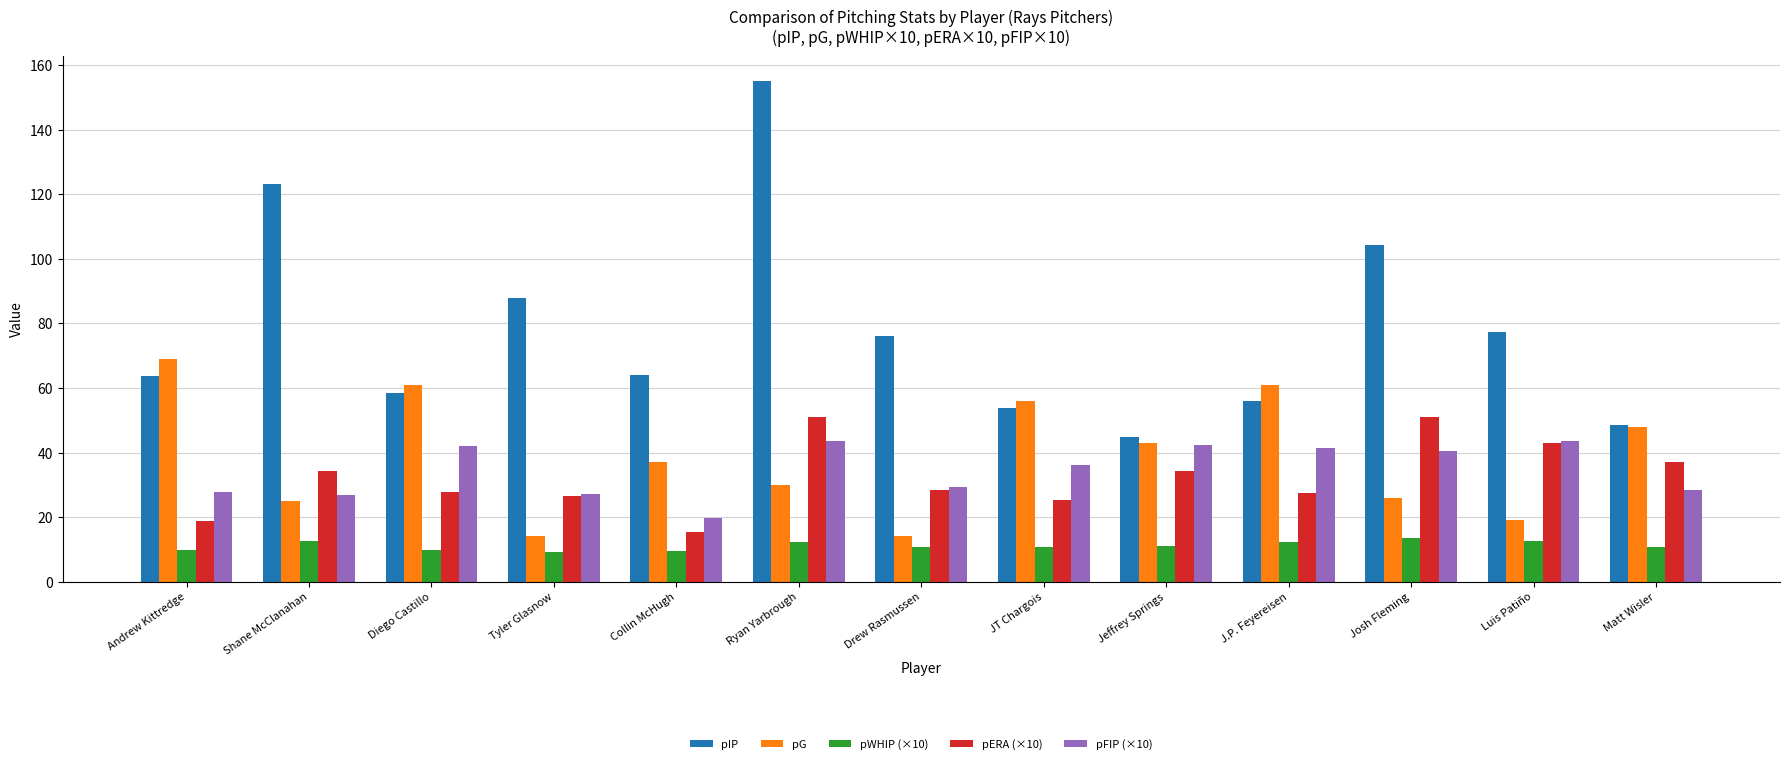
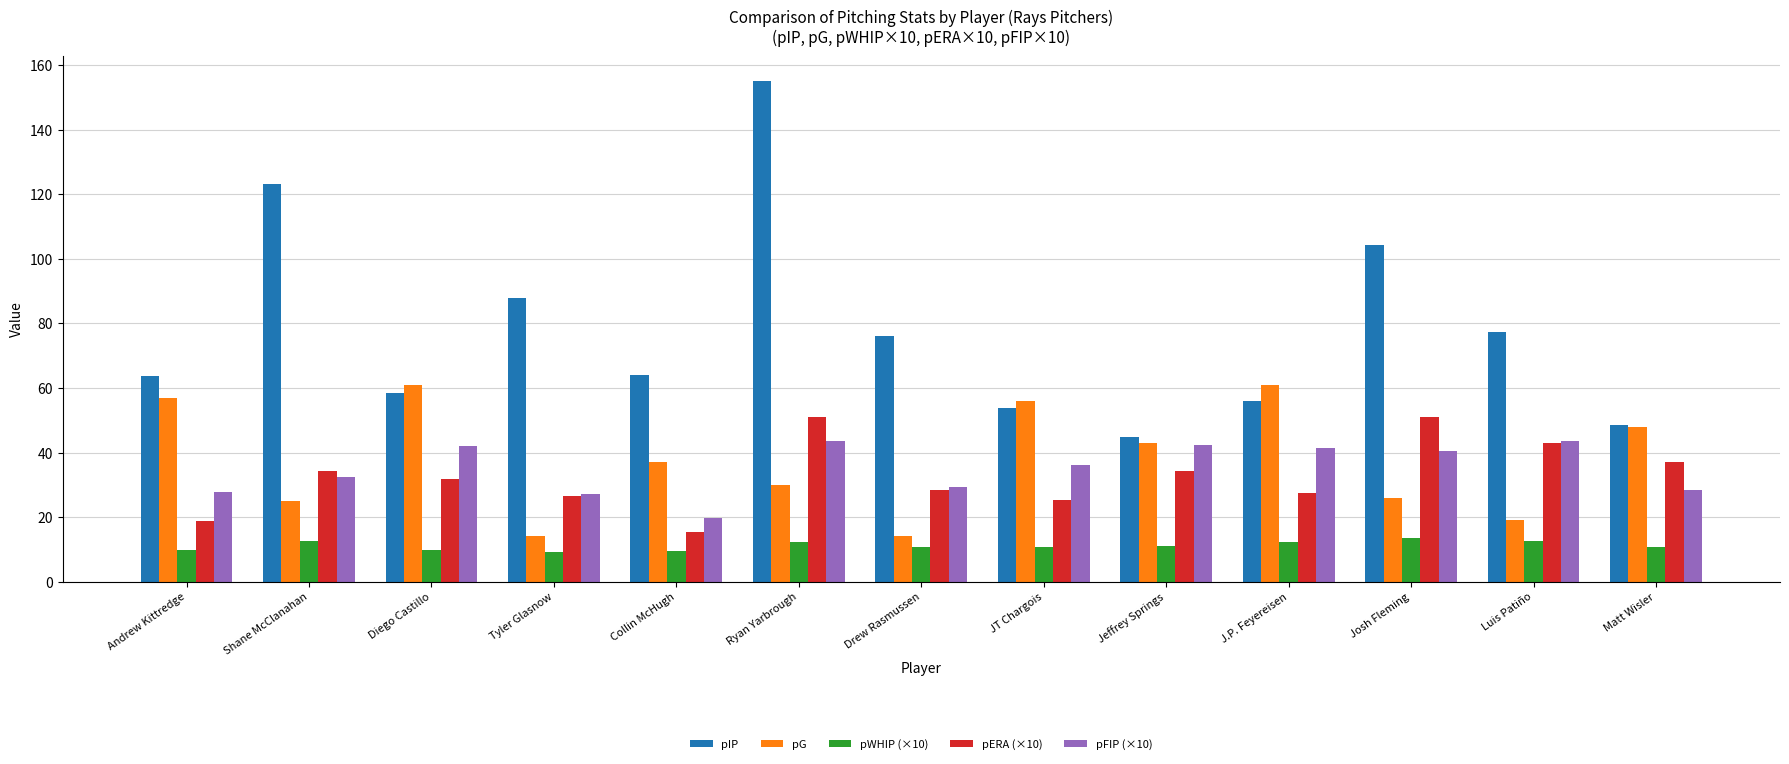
  {
    "pIP": {
      "Andrew Kittredge": 64,
      "Shane McClanahan": 123,
      "Diego Castillo": 58,
      "Tyler Glasnow": 88,
      "Collin McHugh": 64,
      "Ryan Yarbrough": 155,
      "Drew Rasmussen": 76,
      "JT Chargois": 54,
      "Jeffrey Springs": 45,
      "J.P. Feyereisen": 56,
      "Josh Fleming": 104,
      "Luis Patiño": 77,
      "Matt Wisler": 49
    },
    "pG": {
-     "Andrew Kittredge": 69,
+     "Andrew Kittredge": 57,
      "Shane McClanahan": 25,
      "Diego Castillo": 61,
      "Tyler Glasnow": 14,
      "Collin McHugh": 37,
      "Ryan Yarbrough": 30,
      "Drew Rasmussen": 14,
      "JT Chargois": 56,
      "Jeffrey Springs": 43,
      "J.P. Feyereisen": 61,
      "Josh Fleming": 26,
      "Luis Patiño": 19,
      "Matt Wisler": 48
    },
    "pWHIP (×10)": {
      "Andrew Kittredge": 10,
      "Shane McClanahan": 13,
      "Diego Castillo": 10,
      "Tyler Glasnow": 9,
      "Collin McHugh": 9,
      "Ryan Yarbrough": 12,
      "Drew Rasmussen": 11,
      "JT Chargois": 11,
      "Jeffrey Springs": 11,
      "J.P. Feyereisen": 12,
      "Josh Fleming": 14,
      "Luis Patiño": 13,
      "Matt Wisler": 11
    },
    "pERA (×10)": {
      "Andrew Kittredge": 19,
      "Shane McClanahan": 34,
-     "Diego Castillo": 28,
+     "Diego Castillo": 32,
      "Tyler Glasnow": 27,
      "Collin McHugh": 16,
      "Ryan Yarbrough": 51,
      "Drew Rasmussen": 28,
      "JT Chargois": 25,
      "Jeffrey Springs": 34,
      "J.P. Feyereisen": 27,
      "Josh Fleming": 51,
      "Luis Patiño": 43,
      "Matt Wisler": 37
    },
    "pFIP (×10)": {
      "Andrew Kittredge": 28,
-     "Shane McClanahan": 27,
+     "Shane McClanahan": 32,
      "Diego Castillo": 42,
      "Tyler Glasnow": 27,
      "Collin McHugh": 20,
      "Ryan Yarbrough": 44,
      "Drew Rasmussen": 29,
      "JT Chargois": 36,
      "Jeffrey Springs": 42,
      "J.P. Feyereisen": 41,
      "Josh Fleming": 41,
      "Luis Patiño": 44,
      "Matt Wisler": 28
    }
  }
